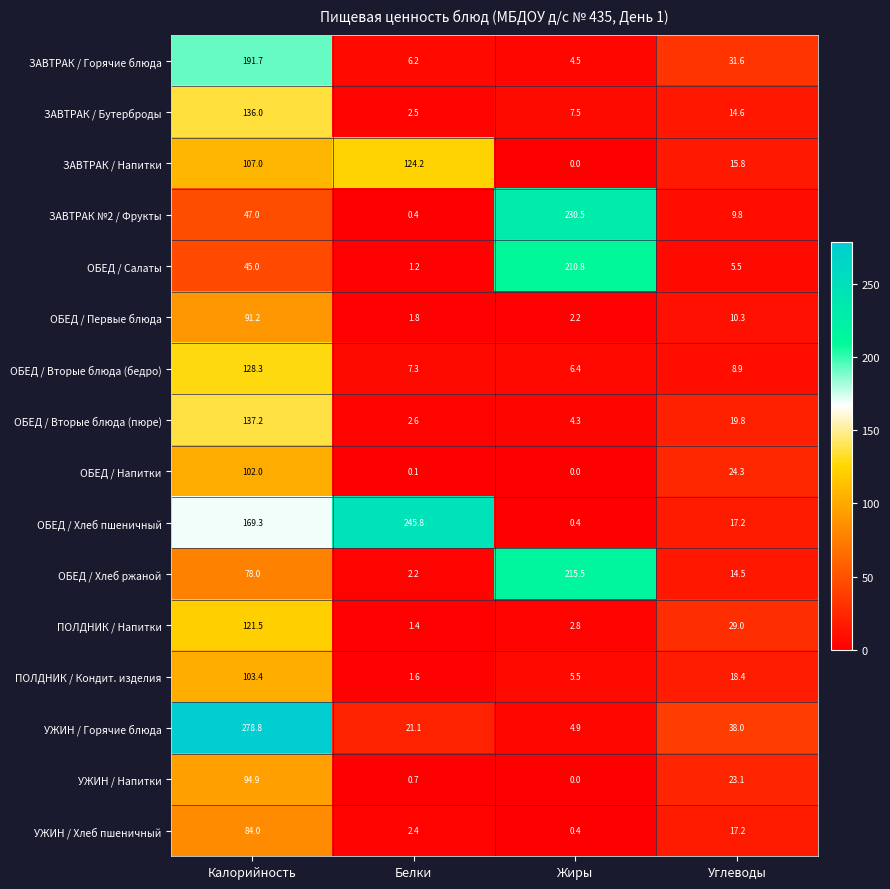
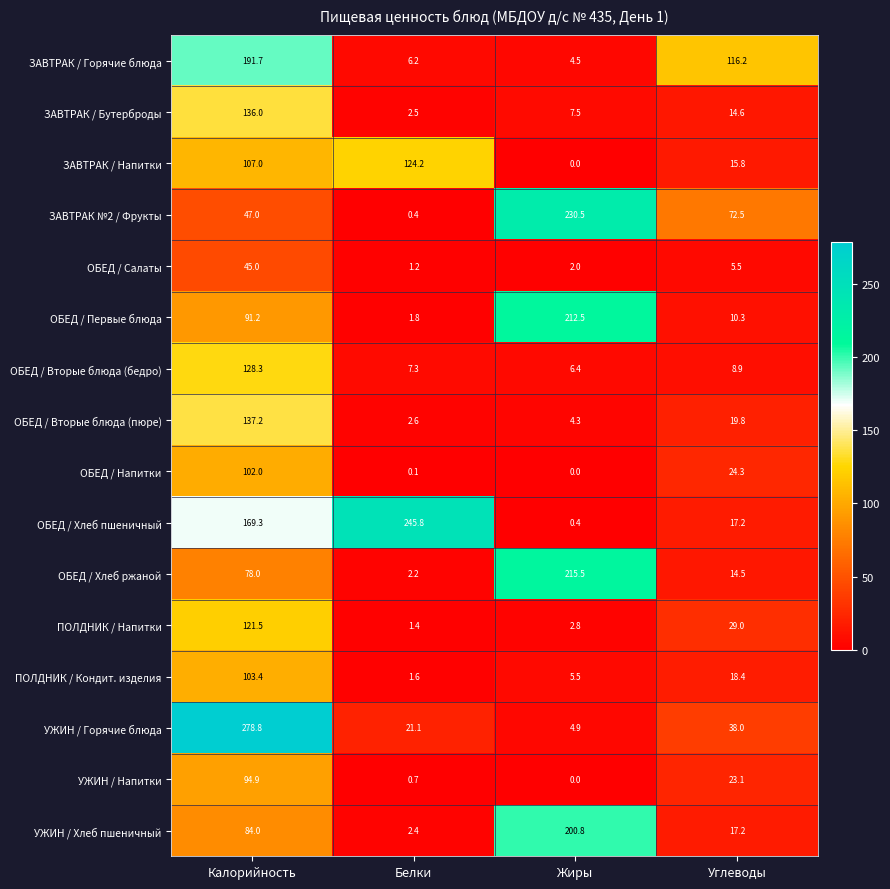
  {
    "ЗАВТРАК / Горячие блюда": {
      "Калорийность": 191.7,
      "Белки": 6.2,
      "Жиры": 4.5,
-     "Углеводы": 31.6
+     "Углеводы": 116.2
    },
    "ЗАВТРАК / Бутерброды": {
      "Калорийность": 136.0,
      "Белки": 2.5,
      "Жиры": 7.5,
      "Углеводы": 14.6
    },
    "ЗАВТРАК / Напитки": {
      "Калорийность": 107.0,
      "Белки": 124.2,
      "Жиры": 0.0,
      "Углеводы": 15.8
    },
    "ЗАВТРАК №2 / Фрукты": {
      "Калорийность": 47.0,
      "Белки": 0.4,
      "Жиры": 230.5,
-     "Углеводы": 9.8
+     "Углеводы": 72.5
    },
    "ОБЕД / Салаты": {
      "Калорийность": 45.0,
      "Белки": 1.2,
-     "Жиры": 210.8,
+     "Жиры": 2.0,
      "Углеводы": 5.5
    },
    "ОБЕД / Первые блюда": {
      "Калорийность": 91.2,
      "Белки": 1.8,
-     "Жиры": 2.2,
+     "Жиры": 212.5,
      "Углеводы": 10.3
    },
    "ОБЕД / Вторые блюда (бедро)": {
      "Калорийность": 128.3,
      "Белки": 7.3,
      "Жиры": 6.4,
      "Углеводы": 8.9
    },
    "ОБЕД / Вторые блюда (пюре)": {
      "Калорийность": 137.2,
      "Белки": 2.6,
      "Жиры": 4.3,
      "Углеводы": 19.8
    },
    "ОБЕД / Напитки": {
      "Калорийность": 102.0,
      "Белки": 0.1,
      "Жиры": 0.0,
      "Углеводы": 24.3
    },
    "ОБЕД / Хлеб пшеничный": {
      "Калорийность": 169.3,
      "Белки": 245.8,
      "Жиры": 0.4,
      "Углеводы": 17.2
    },
    "ОБЕД / Хлеб ржаной": {
      "Калорийность": 78.0,
      "Белки": 2.2,
      "Жиры": 215.5,
      "Углеводы": 14.5
    },
    "ПОЛДНИК / Напитки": {
      "Калорийность": 121.5,
      "Белки": 1.4,
      "Жиры": 2.8,
      "Углеводы": 29.0
    },
    "ПОЛДНИК / Кондит. изделия": {
      "Калорийность": 103.4,
      "Белки": 1.6,
      "Жиры": 5.5,
      "Углеводы": 18.4
    },
    "УЖИН / Горячие блюда": {
      "Калорийность": 278.8,
      "Белки": 21.1,
      "Жиры": 4.9,
      "Углеводы": 38.0
    },
    "УЖИН / Напитки": {
      "Калорийность": 94.9,
      "Белки": 0.7,
      "Жиры": 0.0,
      "Углеводы": 23.1
    },
    "УЖИН / Хлеб пшеничный": {
      "Калорийность": 84.0,
      "Белки": 2.4,
-     "Жиры": 0.4,
+     "Жиры": 200.8,
      "Углеводы": 17.2
    }
  }
